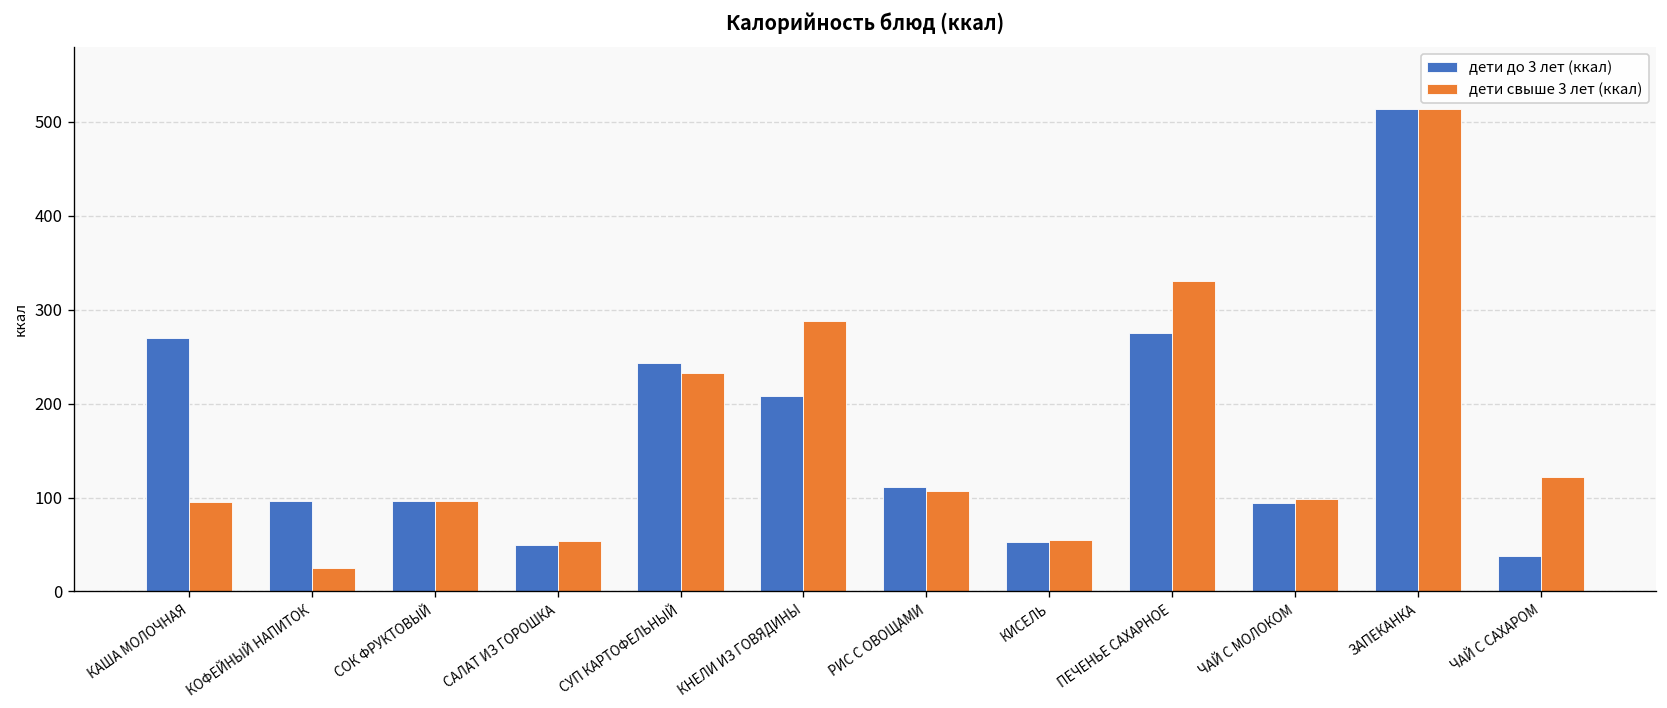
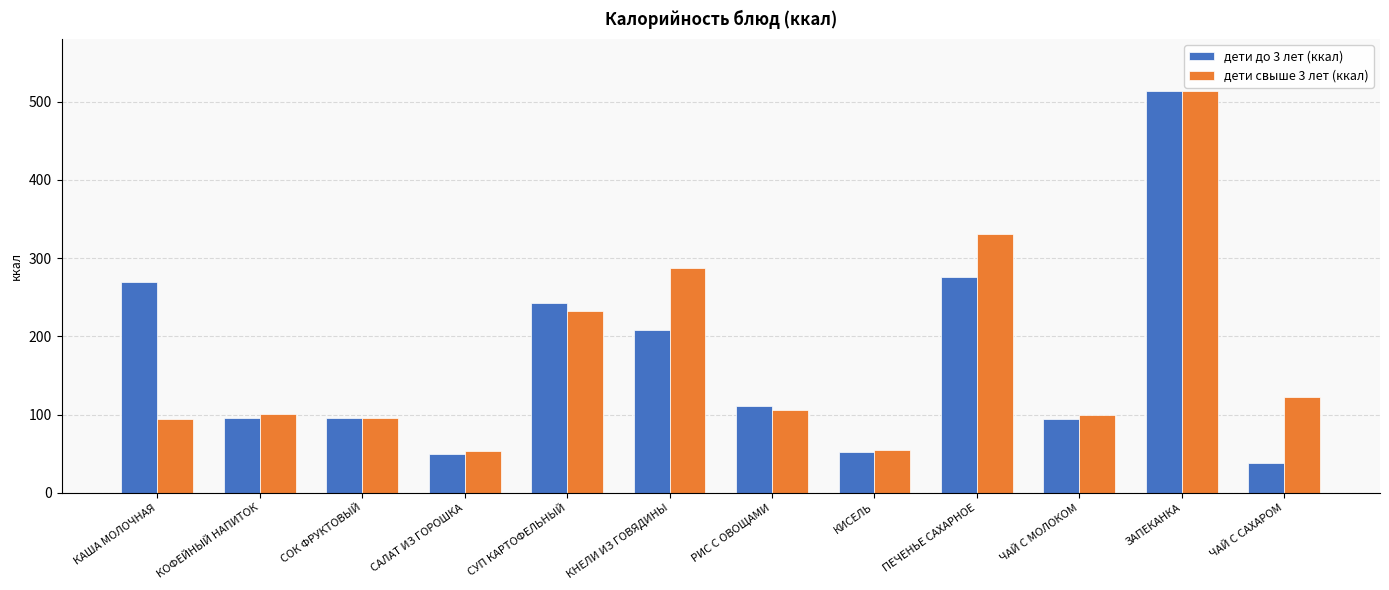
  {
    "дети до 3 лет (ккал)": {
      "КАША МОЛОЧНАЯ": 270,
      "КОФЕЙНЫЙ НАПИТОК": 100,
      "СОК ФРУКТОВЫЙ": 100,
      "САЛАТ ИЗ ГОРОШКА": 50,
      "СУП КАРТОФЕЛЬНЫЙ": 240,
      "КНЕЛИ ИЗ ГОВЯДИНЫ": 210,
      "РИС С ОВОЩАМИ": 110,
      "КИСЕЛЬ": 50,
      "ПЕЧЕНЬЕ САХАРНОЕ": 280,
      "ЧАЙ С МОЛОКОМ": 90,
      "ЗАПЕКАНКА": 510,
      "ЧАЙ С САХАРОМ": 40
    },
    "дети свыше 3 лет (ккал)": {
      "КАША МОЛОЧНАЯ": 90,
-     "КОФЕЙНЫЙ НАПИТОК": 20,
+     "КОФЕЙНЫЙ НАПИТОК": 100,
      "СОК ФРУКТОВЫЙ": 100,
      "САЛАТ ИЗ ГОРОШКА": 50,
      "СУП КАРТОФЕЛЬНЫЙ": 230,
      "КНЕЛИ ИЗ ГОВЯДИНЫ": 290,
      "РИС С ОВОЩАМИ": 110,
      "КИСЕЛЬ": 60,
      "ПЕЧЕНЬЕ САХАРНОЕ": 330,
      "ЧАЙ С МОЛОКОМ": 100,
      "ЗАПЕКАНКА": 510,
      "ЧАЙ С САХАРОМ": 120
    }
  }
